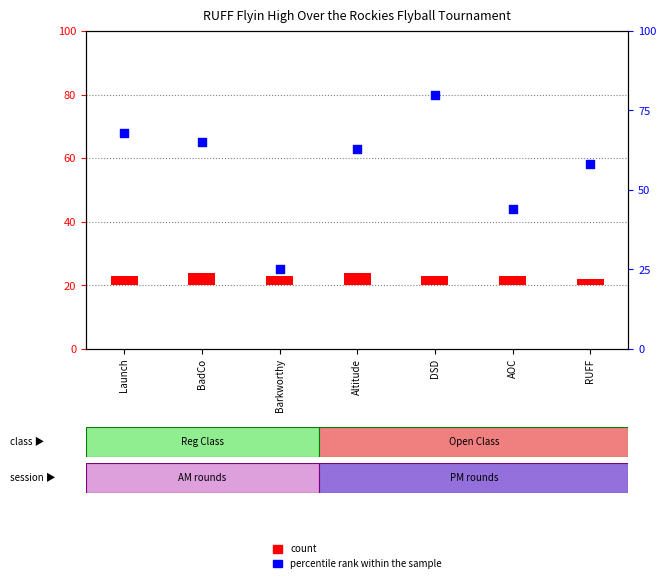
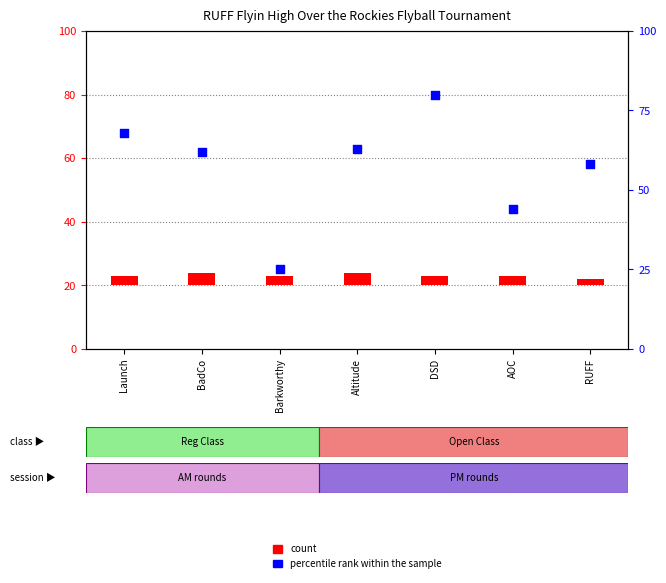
  {
    "count": {
      "Launch": 23,
      "BadCo": 24,
      "Barkworthy": 23,
      "Altitude": 24,
      "DSD": 23,
      "AOC": 23,
      "RUFF": 22
    },
    "percentile rank within the sample": {
-     "BadCo": 65
+     "BadCo": 62
    }
  }
